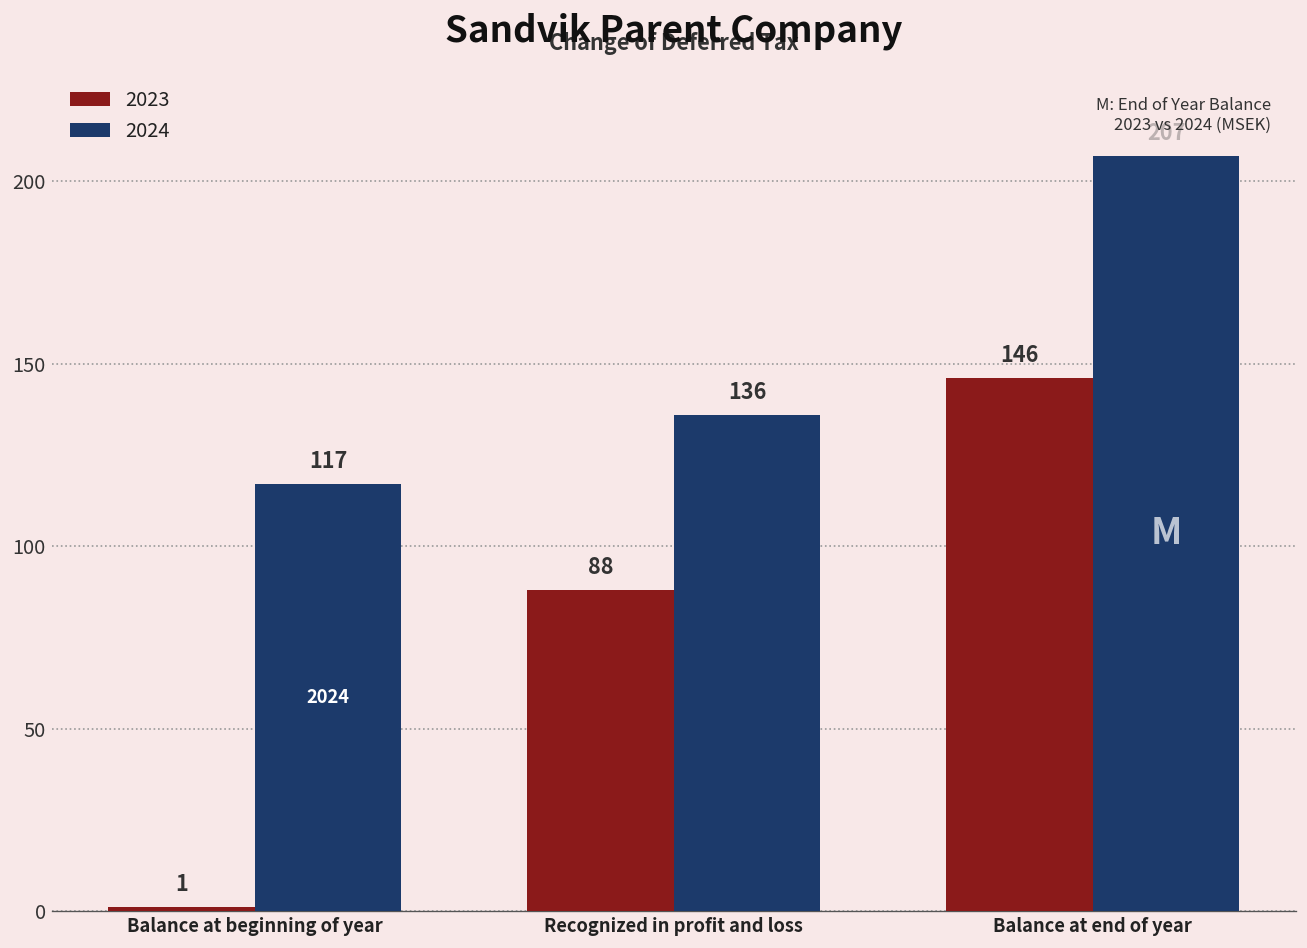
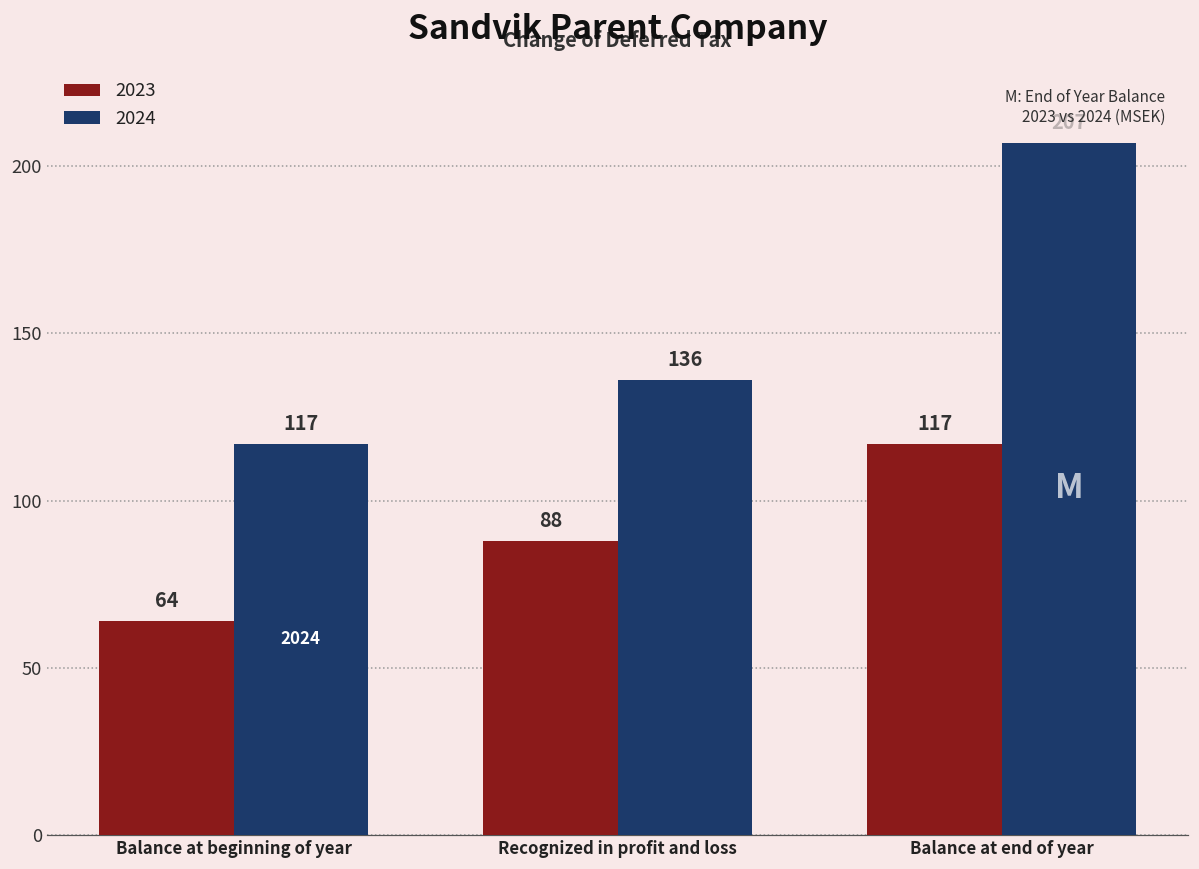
  {
    "2023": {
-     "Balance at beginning of year": 1,
+     "Balance at beginning of year": 64,
      "Recognized in profit and loss": 88,
-     "Balance at end of year": 146
+     "Balance at end of year": 117
    },
    "2024": {
      "Balance at beginning of year": 117,
      "Recognized in profit and loss": 136
    }
  }
